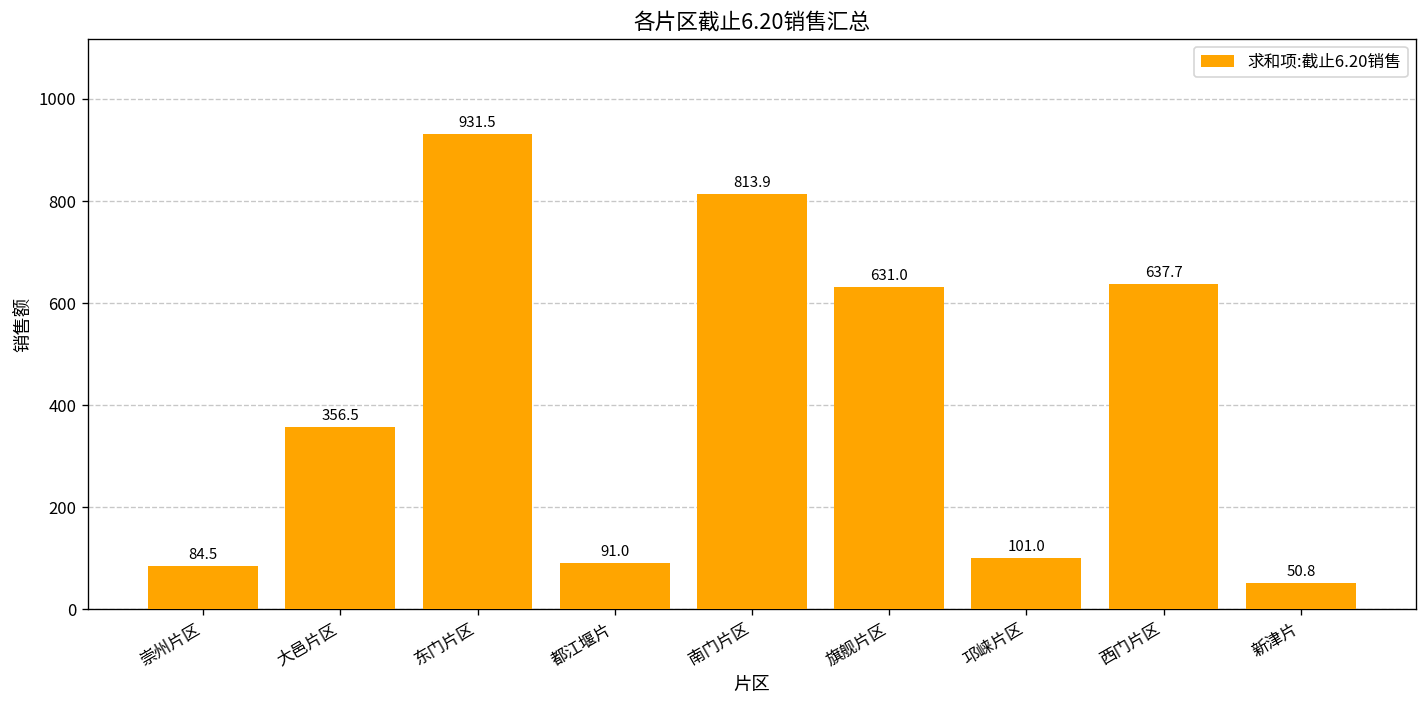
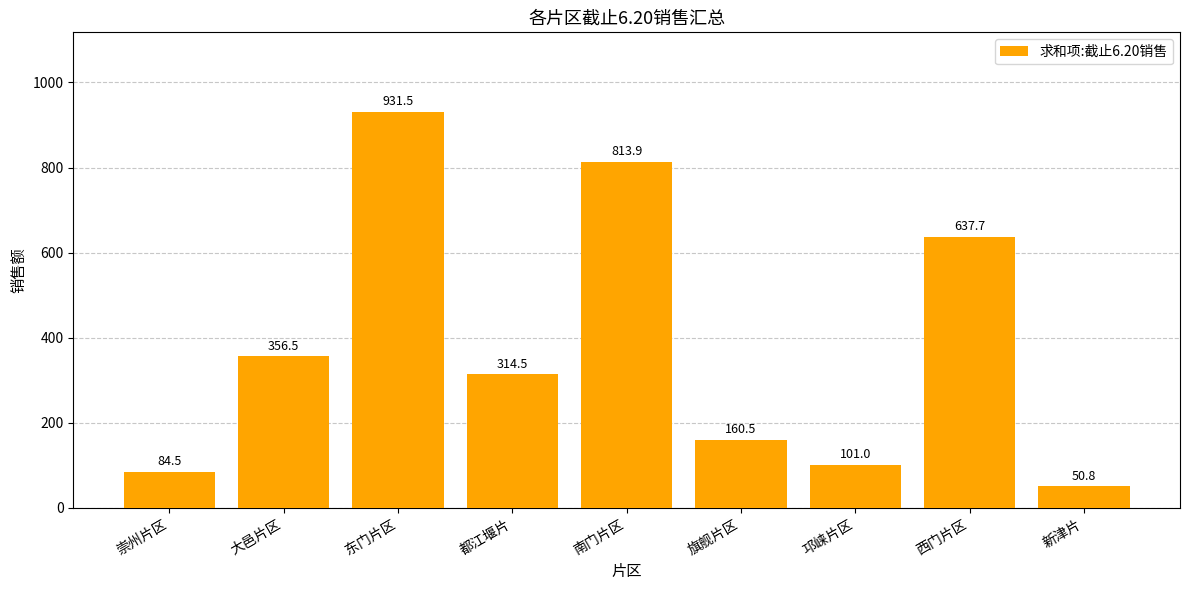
  {
    "崇州片区": 84.5,
    "大邑片区": 356.5,
    "东门片区": 931.5,
-   "都江堰片": 91.0,
+   "都江堰片": 314.5,
    "南门片区": 813.9,
-   "旗舰片区": 631.0,
+   "旗舰片区": 160.5,
    "邛崃片区": 101.0,
    "西门片区": 637.7,
    "新津片": 50.8
  }
